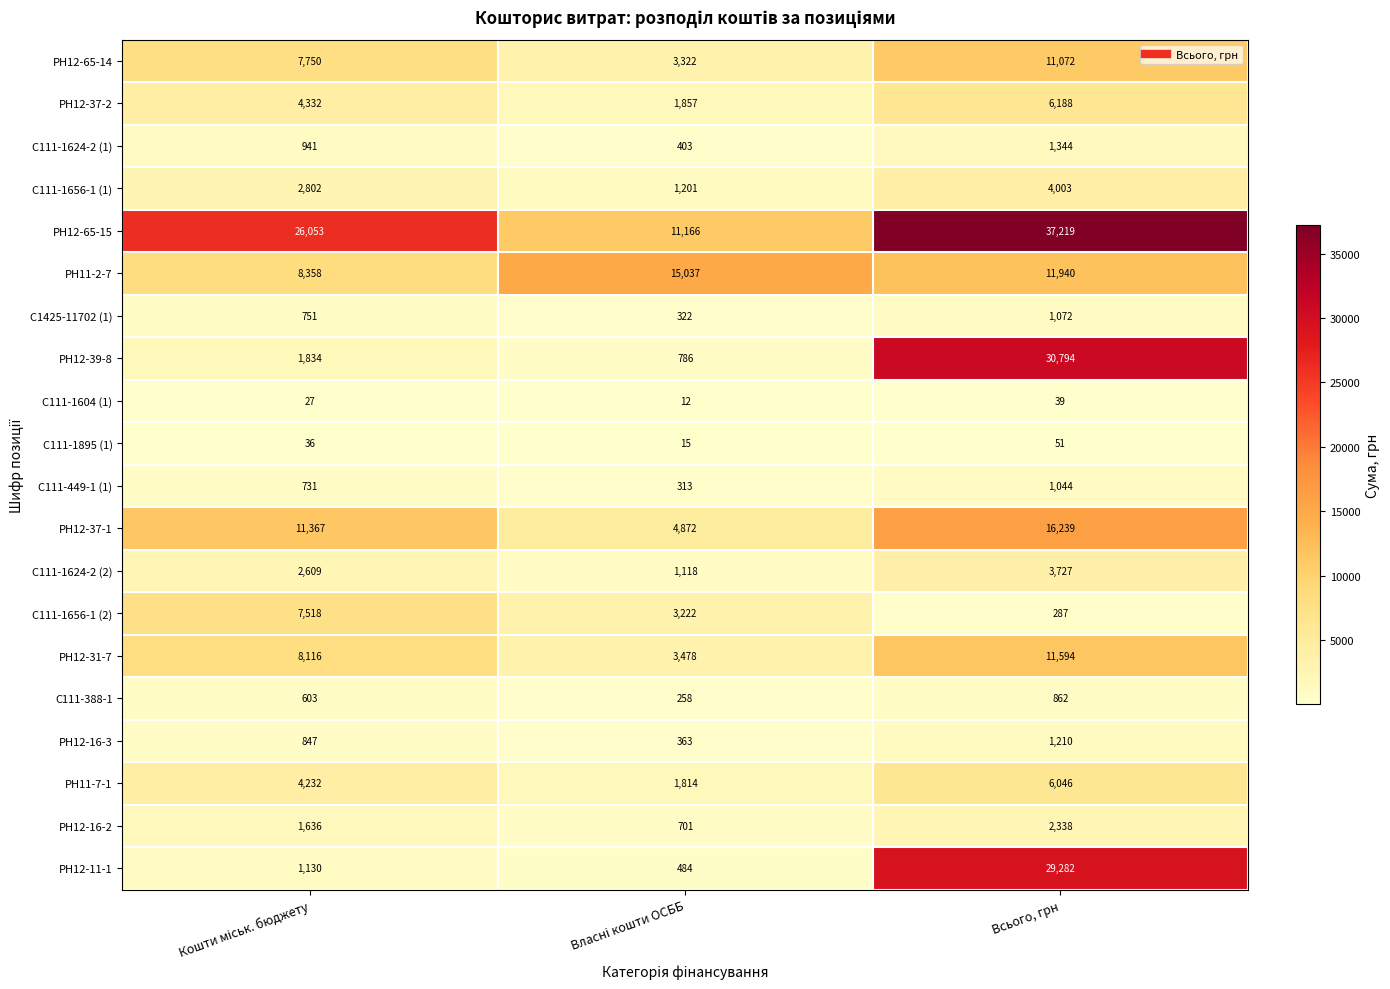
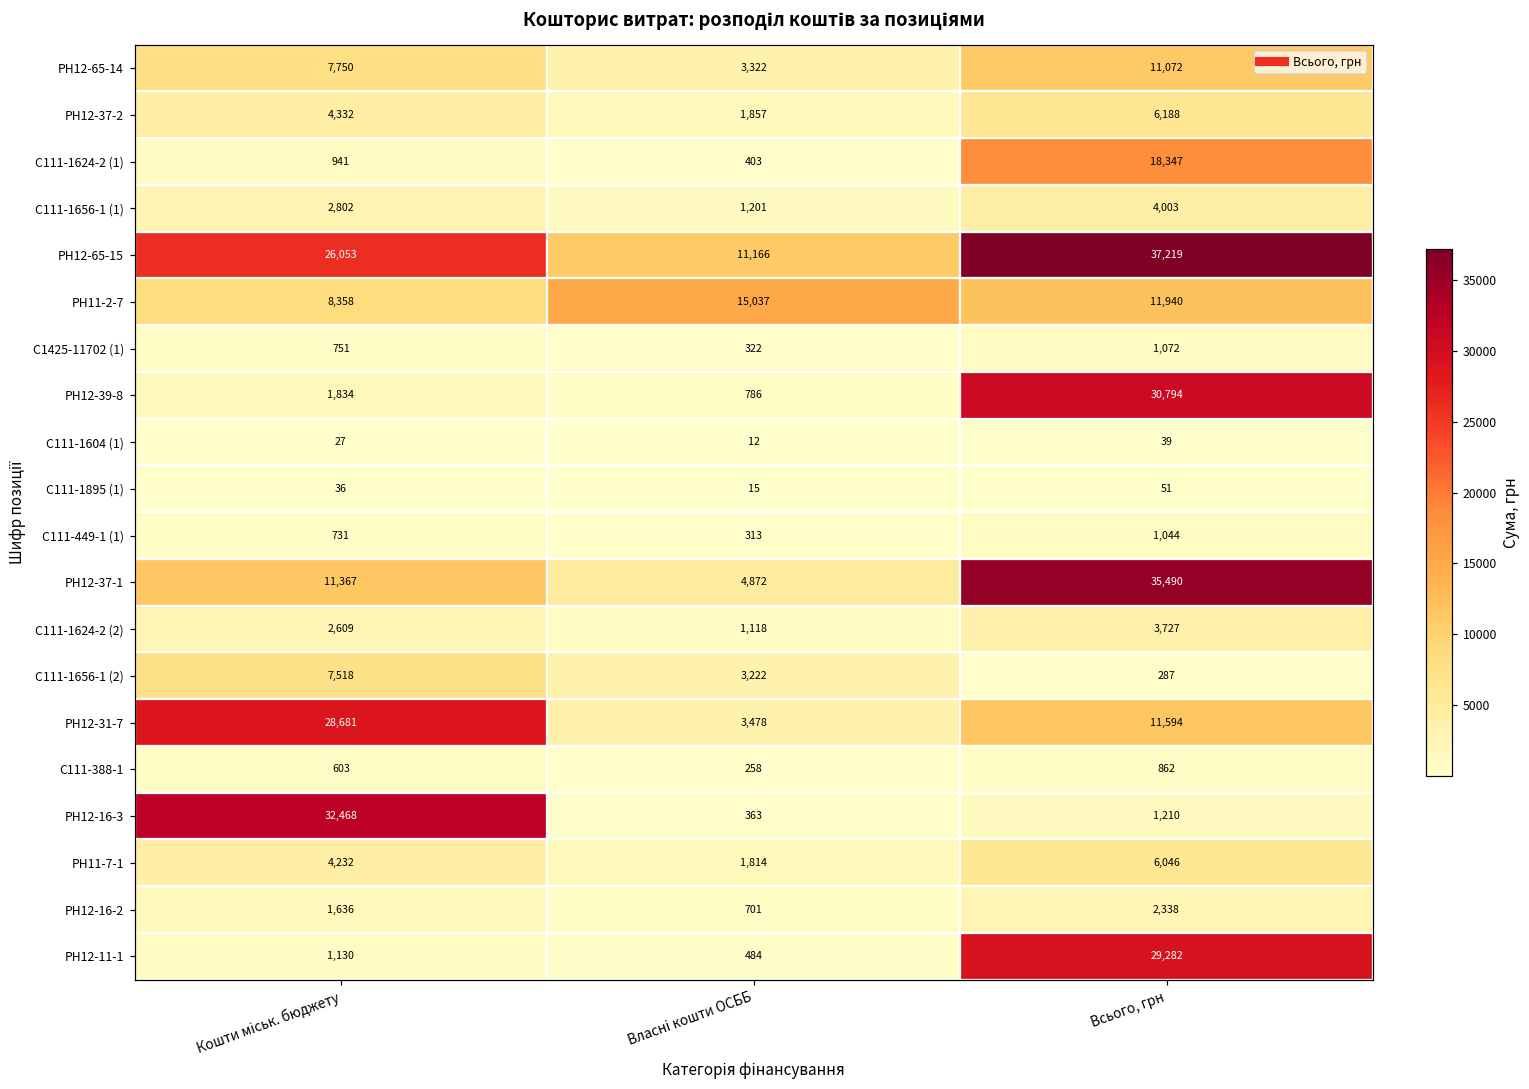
  {
    "РН12-65-14": {
      "Кошти міськ. бюджету": "7,750",
      "Власні кошти ОСББ": "3,322",
      "Всього, грн": "11,072"
    },
    "РН12-37-2": {
      "Кошти міськ. бюджету": "4,332",
      "Власні кошти ОСББ": "1,857",
      "Всього, грн": "6,188"
    },
    "С111-1624-2 (1)": {
      "Кошти міськ. бюджету": "941",
      "Власні кошти ОСББ": "403",
-     "Всього, грн": "1,344"
+     "Всього, грн": "18,347"
    },
    "С111-1656-1 (1)": {
      "Кошти міськ. бюджету": "2,802",
      "Власні кошти ОСББ": "1,201",
      "Всього, грн": "4,003"
    },
    "РН12-65-15": {
      "Кошти міськ. бюджету": "26,053",
      "Власні кошти ОСББ": "11,166",
      "Всього, грн": "37,219"
    },
    "РН11-2-7": {
      "Кошти міськ. бюджету": "8,358",
      "Власні кошти ОСББ": "15,037",
      "Всього, грн": "11,940"
    },
    "С1425-11702 (1)": {
      "Кошти міськ. бюджету": "751",
      "Власні кошти ОСББ": "322",
      "Всього, грн": "1,072"
    },
    "РН12-39-8": {
      "Кошти міськ. бюджету": "1,834",
      "Власні кошти ОСББ": "786",
      "Всього, грн": "30,794"
    },
    "С111-1604 (1)": {
      "Кошти міськ. бюджету": "27",
      "Власні кошти ОСББ": "12",
      "Всього, грн": "39"
    },
    "С111-1895 (1)": {
      "Кошти міськ. бюджету": "36",
      "Власні кошти ОСББ": "15",
      "Всього, грн": "51"
    },
    "С111-449-1 (1)": {
      "Кошти міськ. бюджету": "731",
      "Власні кошти ОСББ": "313",
      "Всього, грн": "1,044"
    },
    "РН12-37-1": {
      "Кошти міськ. бюджету": "11,367",
      "Власні кошти ОСББ": "4,872",
-     "Всього, грн": "16,239"
+     "Всього, грн": "35,490"
    },
    "С111-1624-2 (2)": {
      "Кошти міськ. бюджету": "2,609",
      "Власні кошти ОСББ": "1,118",
      "Всього, грн": "3,727"
    },
    "С111-1656-1 (2)": {
      "Кошти міськ. бюджету": "7,518",
      "Власні кошти ОСББ": "3,222",
      "Всього, грн": "287"
    },
    "РН12-31-7": {
-     "Кошти міськ. бюджету": "8,116",
+     "Кошти міськ. бюджету": "28,681",
      "Власні кошти ОСББ": "3,478",
      "Всього, грн": "11,594"
    },
    "С111-388-1": {
      "Кошти міськ. бюджету": "603",
      "Власні кошти ОСББ": "258",
      "Всього, грн": "862"
    },
    "РН12-16-3": {
-     "Кошти міськ. бюджету": "847",
+     "Кошти міськ. бюджету": "32,468",
      "Власні кошти ОСББ": "363",
      "Всього, грн": "1,210"
    },
    "РН11-7-1": {
      "Кошти міськ. бюджету": "4,232",
      "Власні кошти ОСББ": "1,814",
      "Всього, грн": "6,046"
    },
    "РН12-16-2": {
      "Кошти міськ. бюджету": "1,636",
      "Власні кошти ОСББ": "701",
      "Всього, грн": "2,338"
    },
    "РН12-11-1": {
      "Кошти міськ. бюджету": "1,130",
      "Власні кошти ОСББ": "484",
      "Всього, грн": "29,282"
    }
  }
